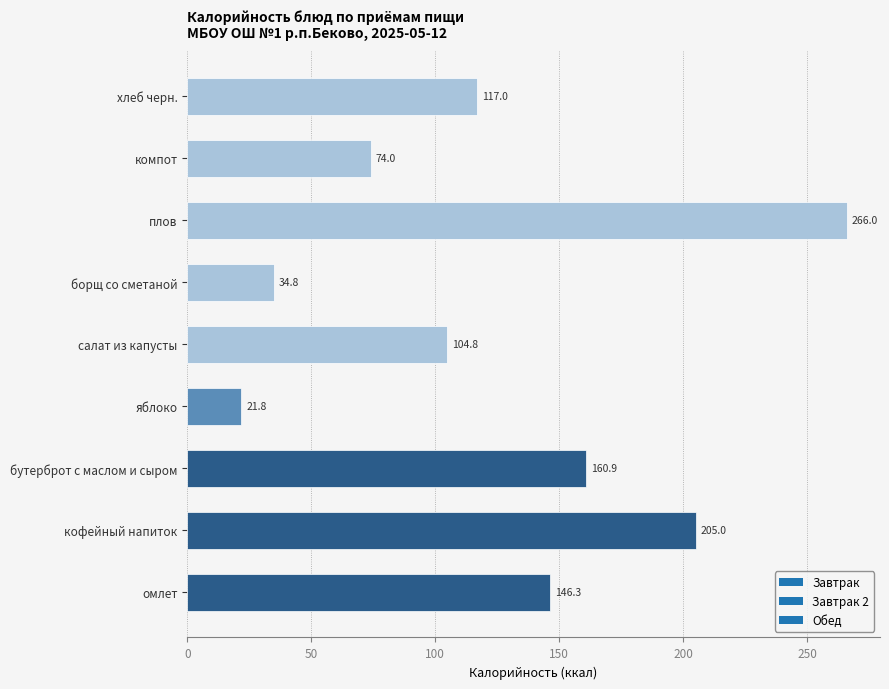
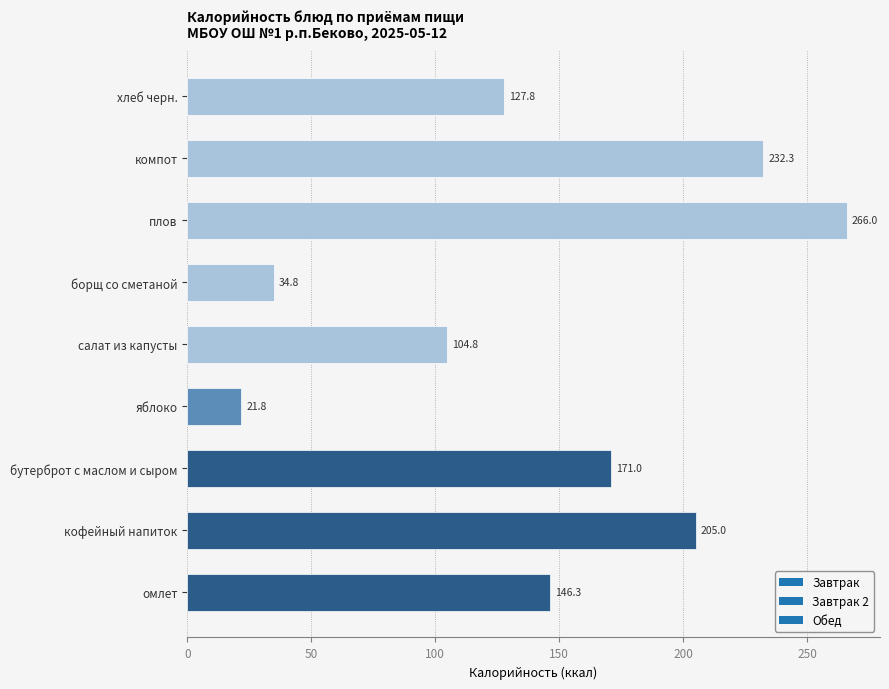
  {
-   "хлеб черн.": 117.0,
-   "компот": 74.0,
+   "хлеб черн.": 127.8,
+   "компот": 232.3,
    "плов": 266.0,
    "борщ со сметаной": 34.8,
    "салат из капусты": 104.8,
    "яблоко": 21.8,
-   "бутерброт с маслом и сыром": 160.9,
+   "бутерброт с маслом и сыром": 171.0,
    "кофейный напиток": 205.0,
    "омлет": 146.3
  }
